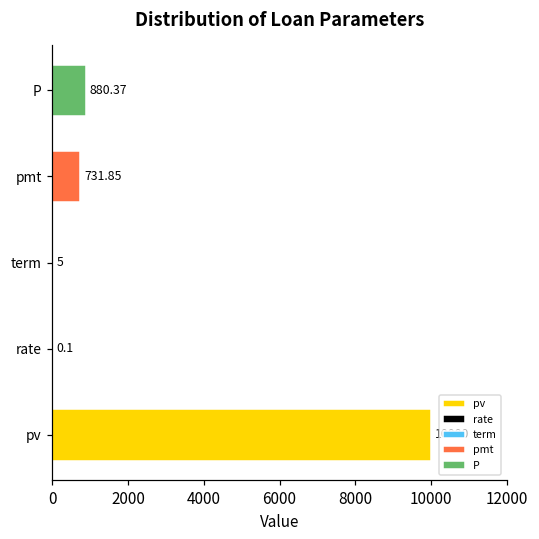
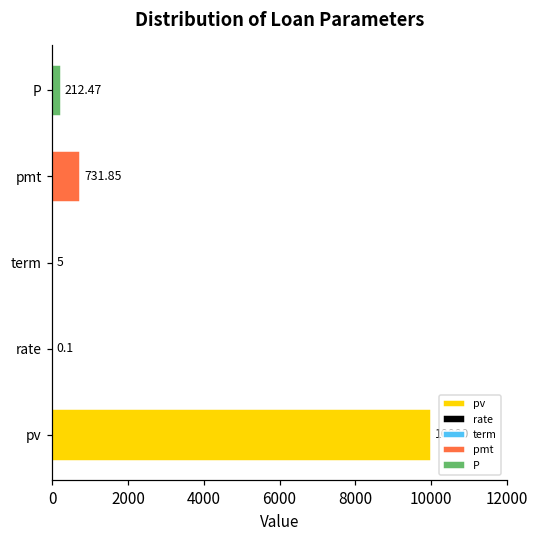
  {
-   "P": 880.37,
+   "P": 212.47,
    "pmt": 731.85,
    "term": 5,
    "rate": 0.1
  }
